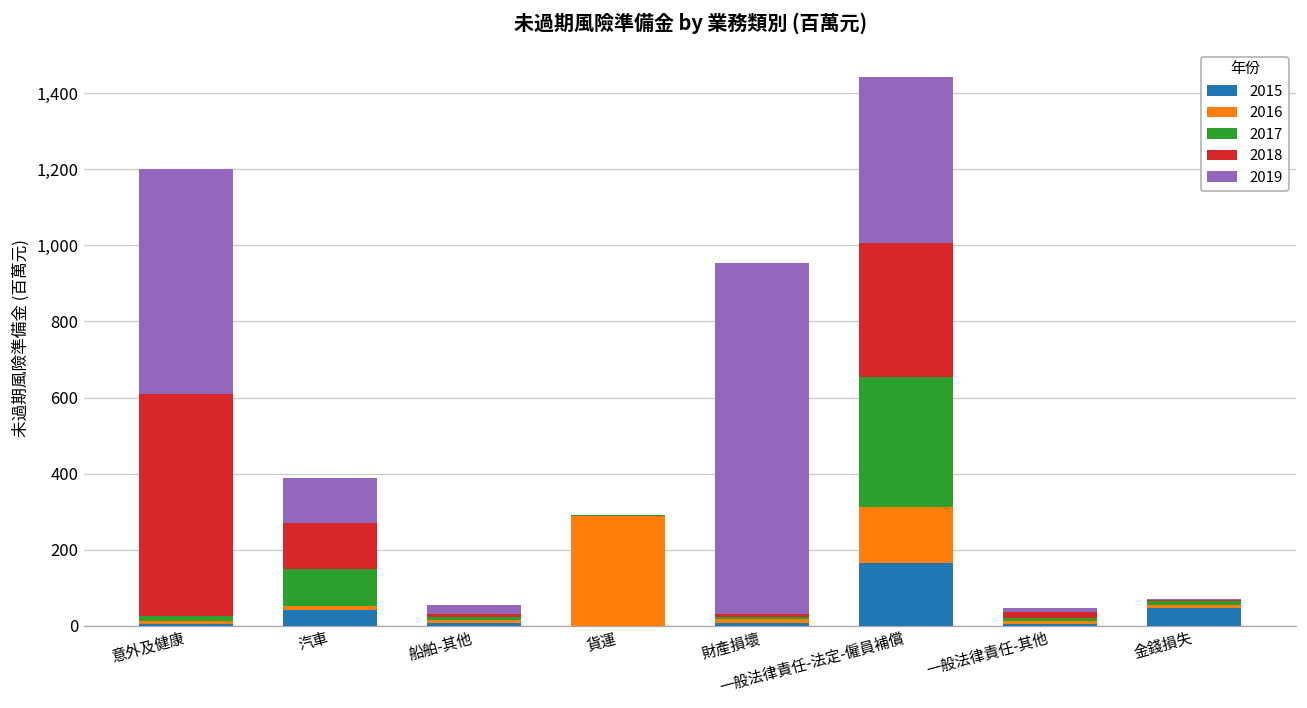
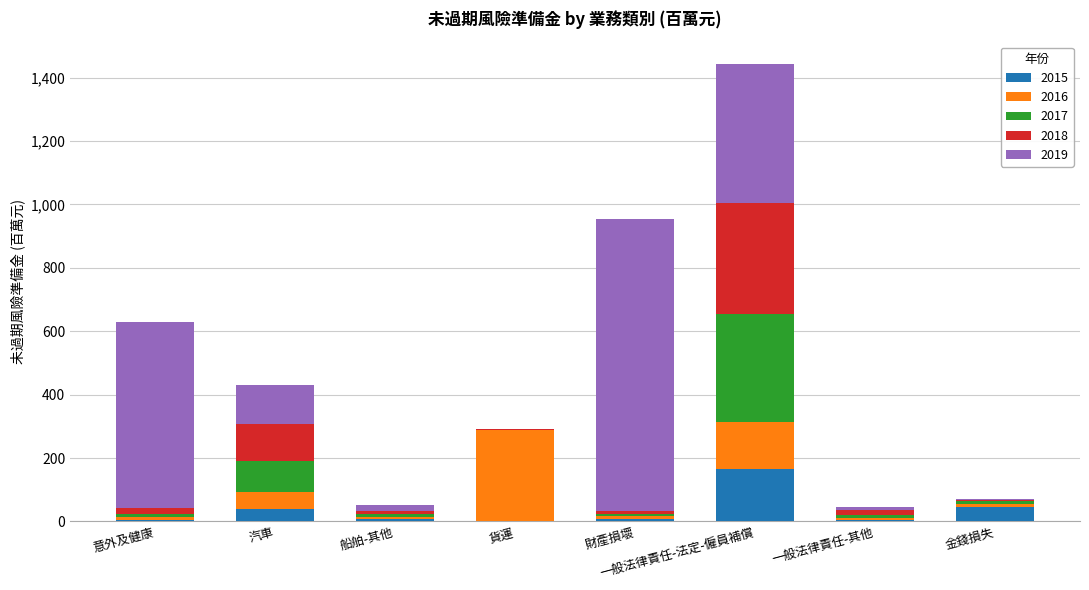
  {
    "2015": {
      "汽車": 40,
      "船舶-其他": 10,
      "財產損壞": 10,
      "一般法律責任-法定-僱員補償": 160,
      "金錢損失": 50
    },
    "2016": {
-     "汽車": 10,
+     "汽車": 50,
      "貨運": 290,
      "財產損壞": 10,
      "一般法律責任-法定-僱員補償": 150,
      "金錢損失": 10
    },
    "2017": {
      "意外及健康": 10,
      "汽車": 100,
      "一般法律責任-法定-僱員補償": 340,
      "一般法律責任-其他": 10,
      "金錢損失": 10
    },
    "2018": {
-     "意外及健康": 590,
+     "意外及健康": 20,
      "汽車": 120,
      "船舶-其他": 10,
      "財產損壞": 10,
      "一般法律責任-法定-僱員補償": 350,
      "一般法律責任-其他": 20
    },
    "2019": {
      "意外及健康": 590,
      "汽車": 120,
      "船舶-其他": 20,
      "財產損壞": 920,
      "一般法律責任-法定-僱員補償": 440,
      "一般法律責任-其他": 10
    }
  }
